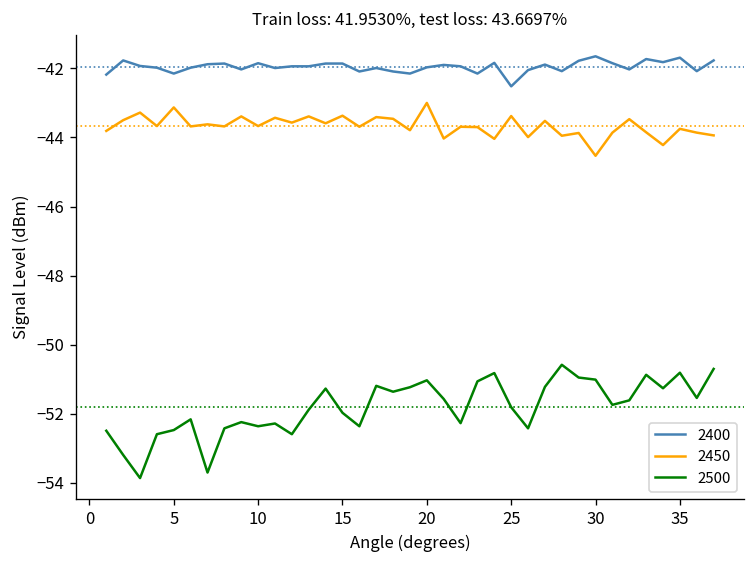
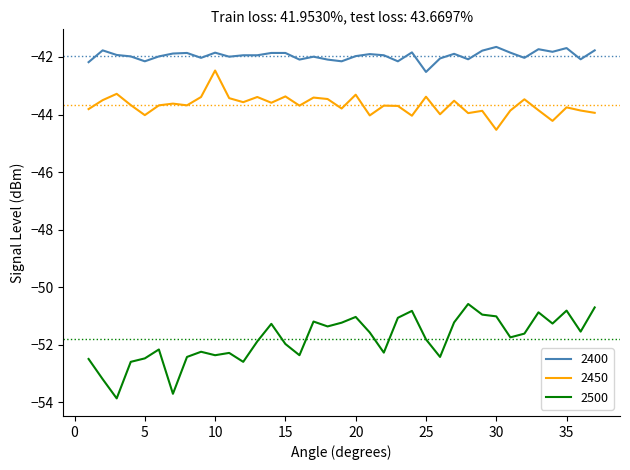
  {
    "2400": {
      "5": -42.2,
      "10": -41.9,
      "15": -41.9,
      "20": -42.0,
      "25": -42.5,
      "30": -41.7,
      "35": -41.7
    },
    "2450": {
-     "5": -43.1,
-     "10": -43.7,
+     "5": -44.0,
+     "10": -42.5,
      "15": -43.4,
-     "20": -43.0,
+     "20": -43.3,
      "25": -43.4,
      "30": -44.5,
      "35": -43.8
    },
    "2500": {
      "5": -52.5,
      "10": -52.4,
      "15": -52.0,
      "20": -51.0,
      "25": -51.8,
      "30": -51.0,
      "35": -50.8
    }
  }
